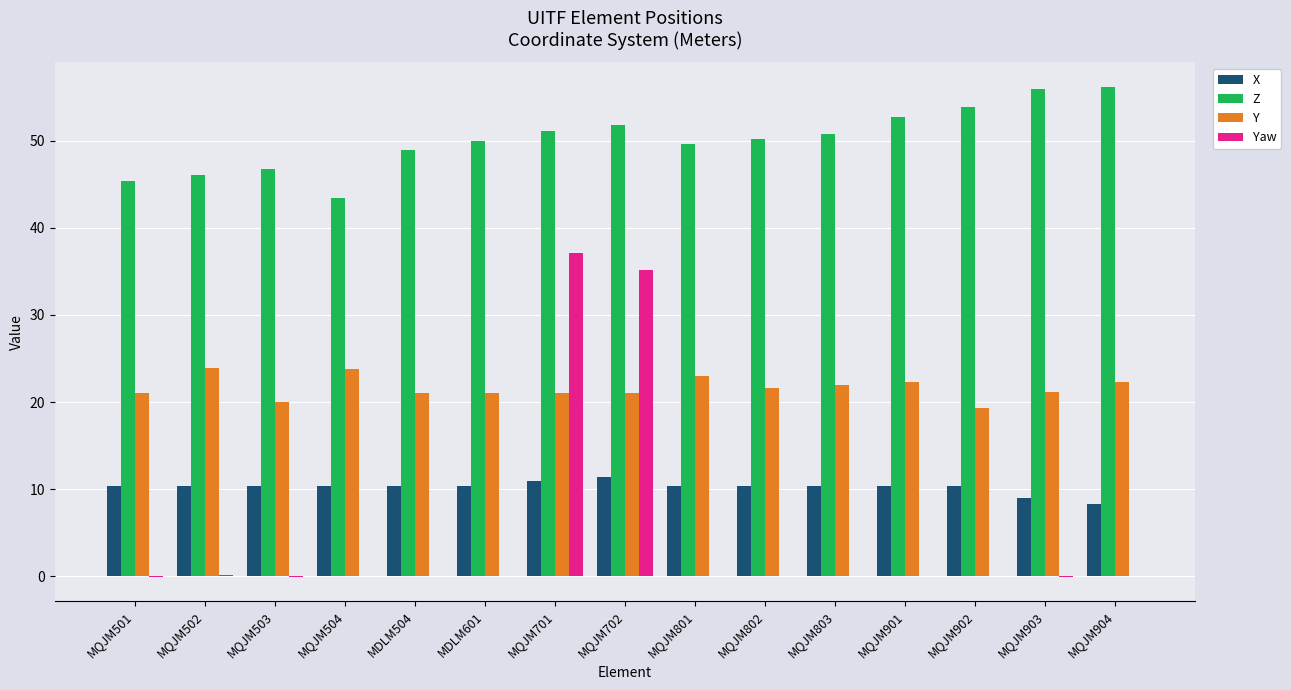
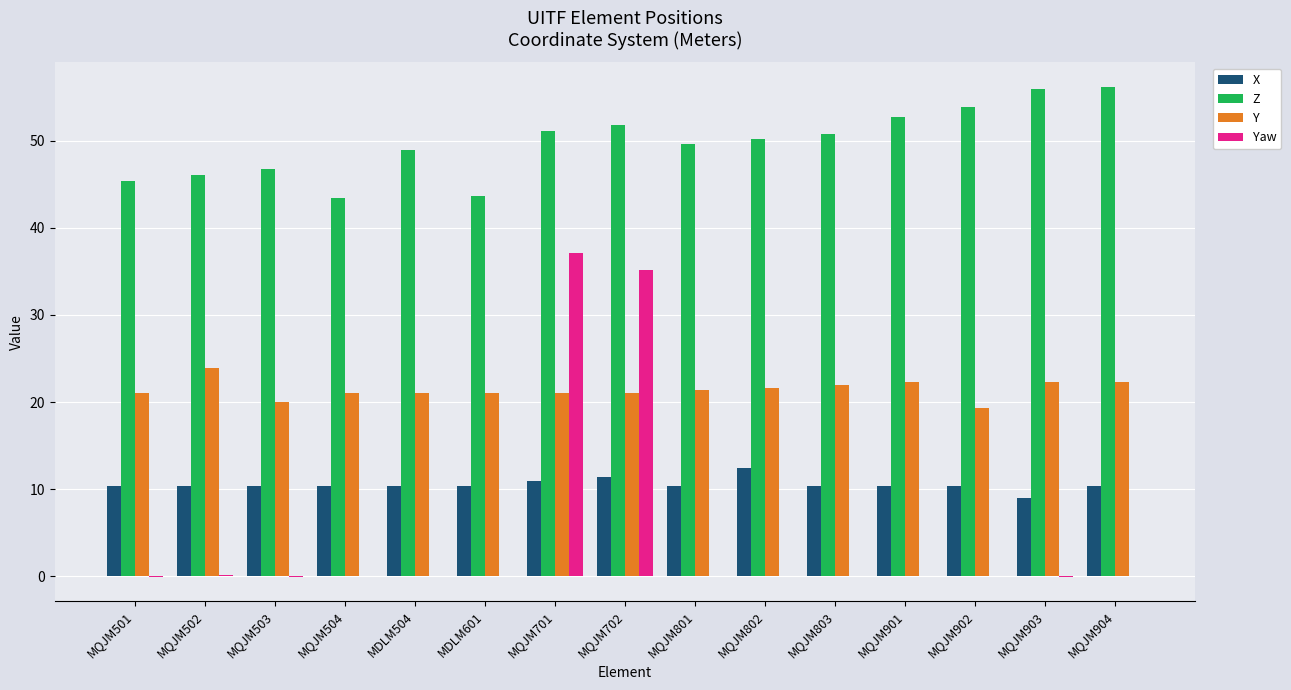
  {
    "X": {
      "MQJM501": 10,
      "MQJM502": 10,
      "MQJM503": 10,
      "MQJM504": 10,
      "MDLM504": 10,
      "MDLM601": 10,
      "MQJM701": 11,
      "MQJM702": 11,
      "MQJM801": 10,
-     "MQJM802": 10,
+     "MQJM802": 12,
      "MQJM803": 10,
      "MQJM901": 10,
      "MQJM902": 10,
      "MQJM903": 9,
-     "MQJM904": 8
+     "MQJM904": 10
    },
    "Z": {
      "MQJM501": 45,
      "MQJM502": 46,
      "MQJM503": 47,
      "MQJM504": 43,
      "MDLM504": 49,
-     "MDLM601": 50,
+     "MDLM601": 44,
      "MQJM701": 51,
      "MQJM702": 52,
      "MQJM801": 50,
      "MQJM802": 50,
      "MQJM803": 51,
      "MQJM901": 53,
      "MQJM902": 54,
      "MQJM903": 56,
      "MQJM904": 56
    },
    "Y": {
      "MQJM501": 21,
      "MQJM502": 24,
      "MQJM503": 20,
-     "MQJM504": 24,
+     "MQJM504": 21,
      "MDLM504": 21,
      "MDLM601": 21,
      "MQJM701": 21,
      "MQJM702": 21,
-     "MQJM801": 23,
+     "MQJM801": 21,
      "MQJM802": 22,
      "MQJM803": 22,
      "MQJM901": 22,
      "MQJM902": 19,
-     "MQJM903": 21,
+     "MQJM903": 22,
      "MQJM904": 22
    },
    "Yaw": {
      "MQJM701": 37,
      "MQJM702": 35
    }
  }
